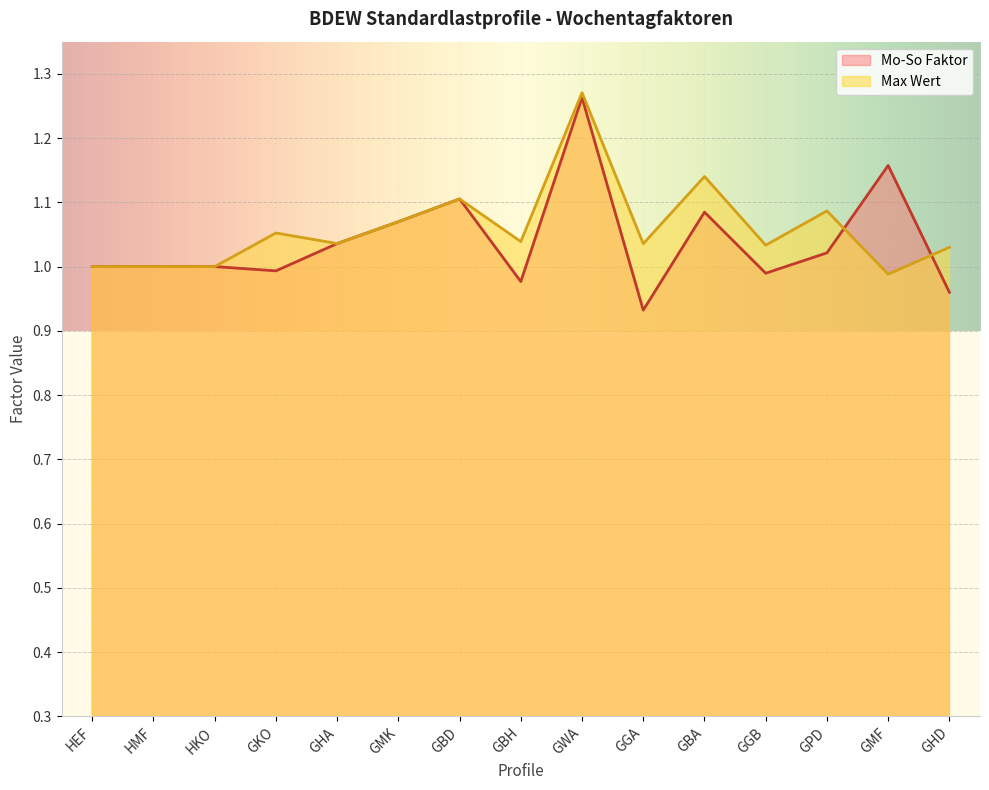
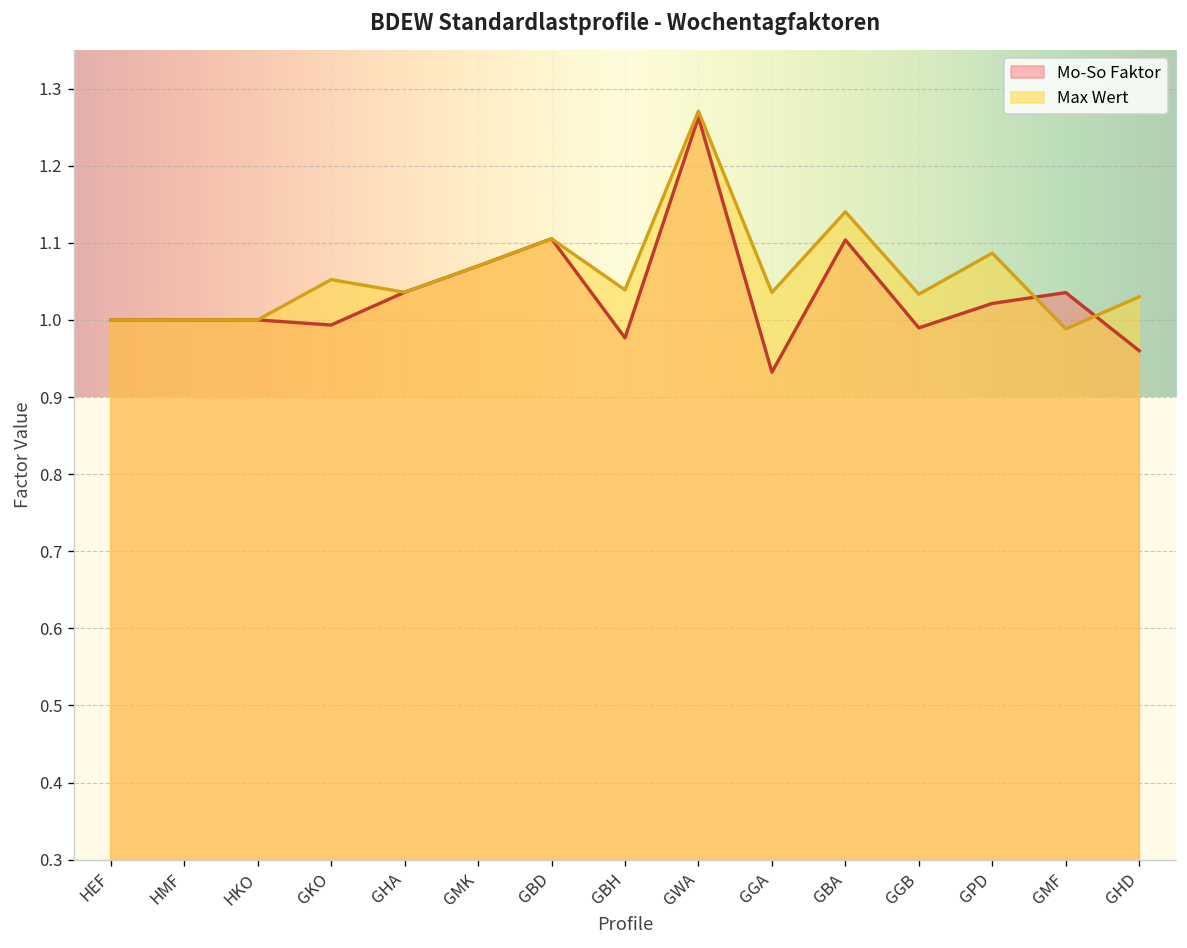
  {
    "Mo-So Faktor": {
      "GKO": 0.99,
      "GBH": 0.98,
      "GWA": 1.26,
      "GGA": 0.93,
-     "GBA": 1.08,
+     "GBA": 1.10,
      "GGB": 0.99,
      "GPD": 1.02,
-     "GMF": 1.16,
+     "GMF": 1.04,
      "GHD": 0.96
    },
    "Max Wert": {
      "GKO": 1.05,
      "GBH": 1.04,
      "GWA": 1.27,
      "GGA": 1.04,
      "GBA": 1.14,
      "GGB": 1.03,
      "GPD": 1.09,
      "GMF": 0.99,
      "GHD": 1.03
    }
  }
